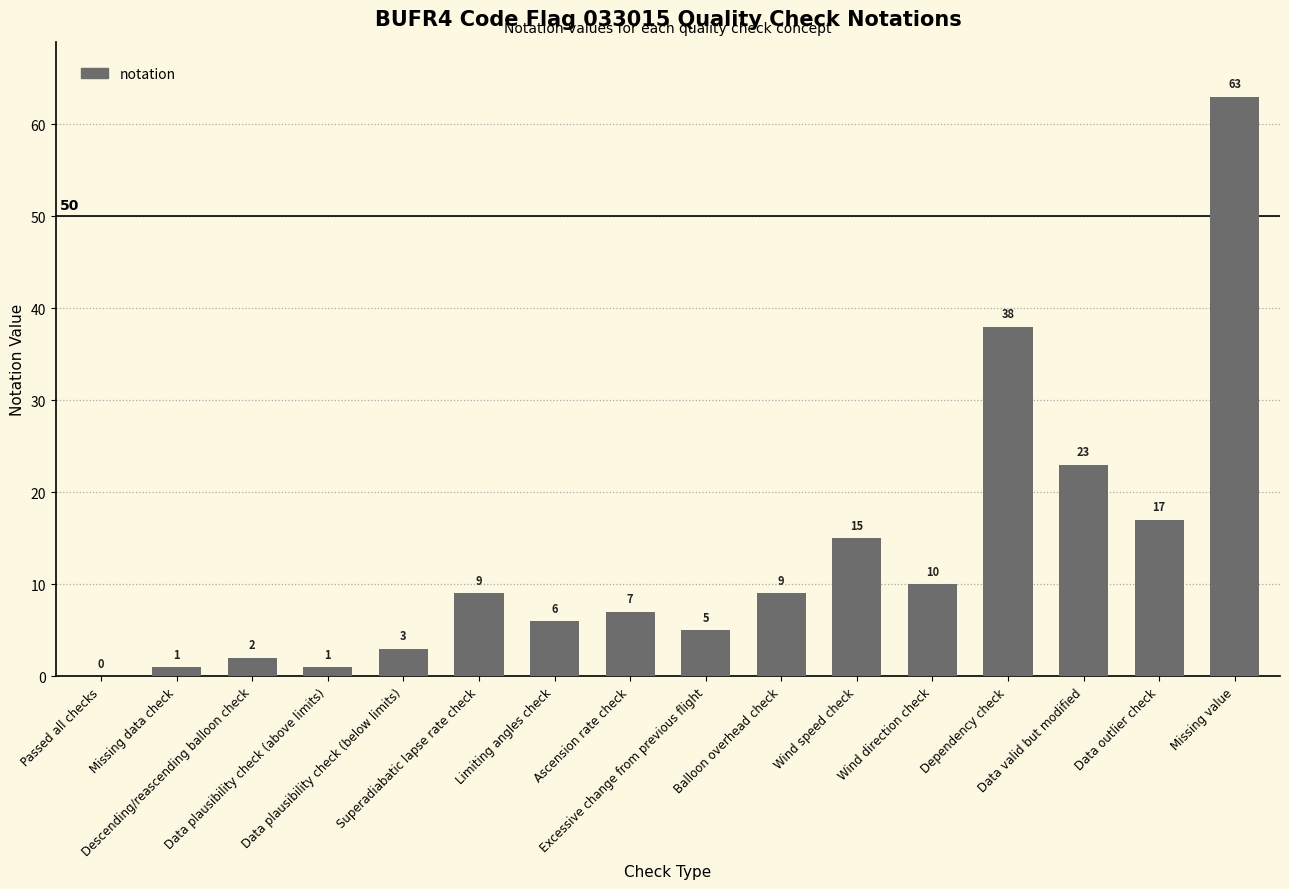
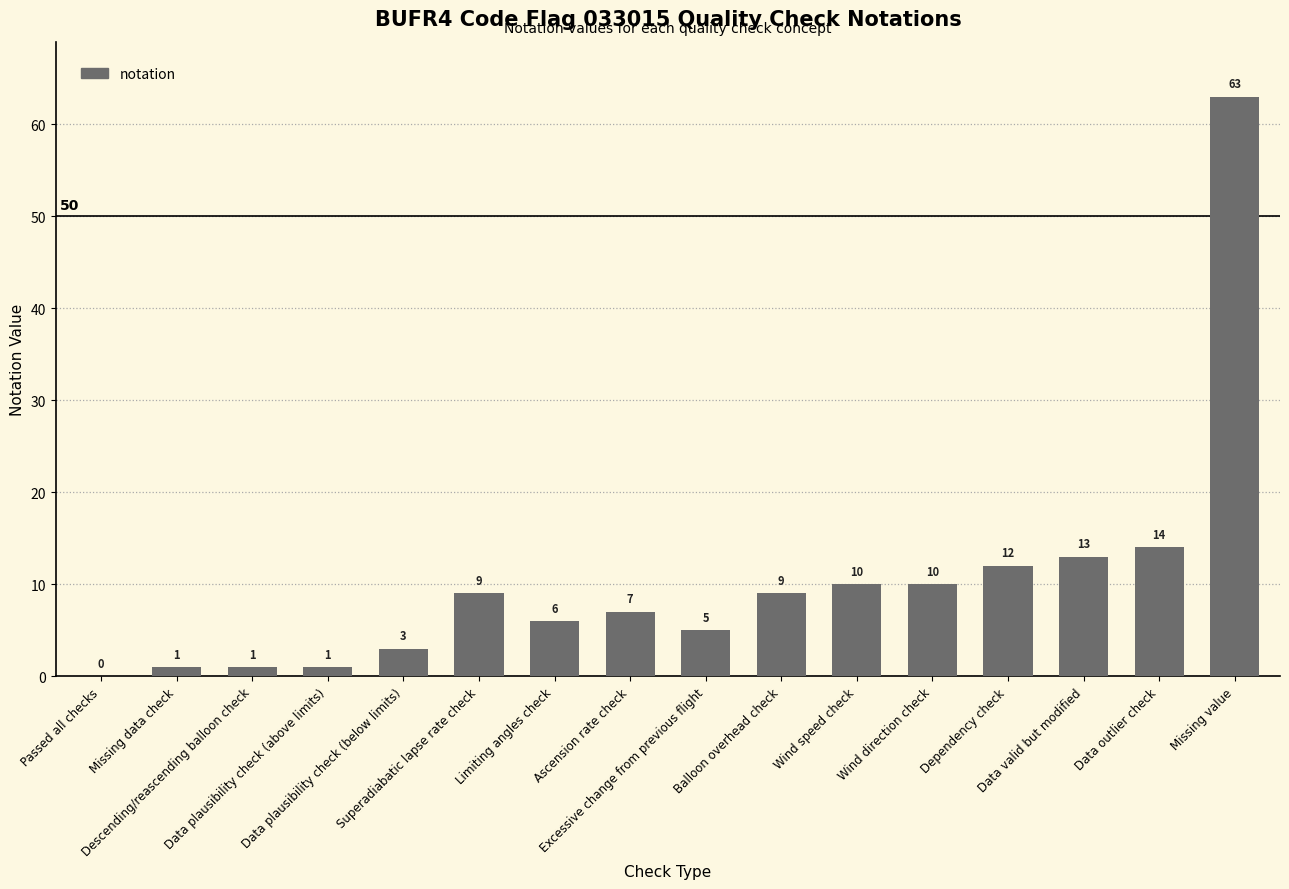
  {
    "Passed all checks": 0,
    "Missing data check": 1,
-   "Descending/reascending balloon check": 2,
+   "Descending/reascending balloon check": 1,
    "Data plausibility check (above limits)": 1,
    "Data plausibility check (below limits)": 3,
    "Superadiabatic lapse rate check": 9,
    "Limiting angles check": 6,
    "Ascension rate check": 7,
    "Excessive change from previous flight": 5,
    "Balloon overhead check": 9,
-   "Wind speed check": 15,
+   "Wind speed check": 10,
    "Wind direction check": 10,
-   "Dependency check": 38,
-   "Data valid but modified": 23,
-   "Data outlier check": 17,
+   "Dependency check": 12,
+   "Data valid but modified": 13,
+   "Data outlier check": 14,
    "Missing value": 63
  }
